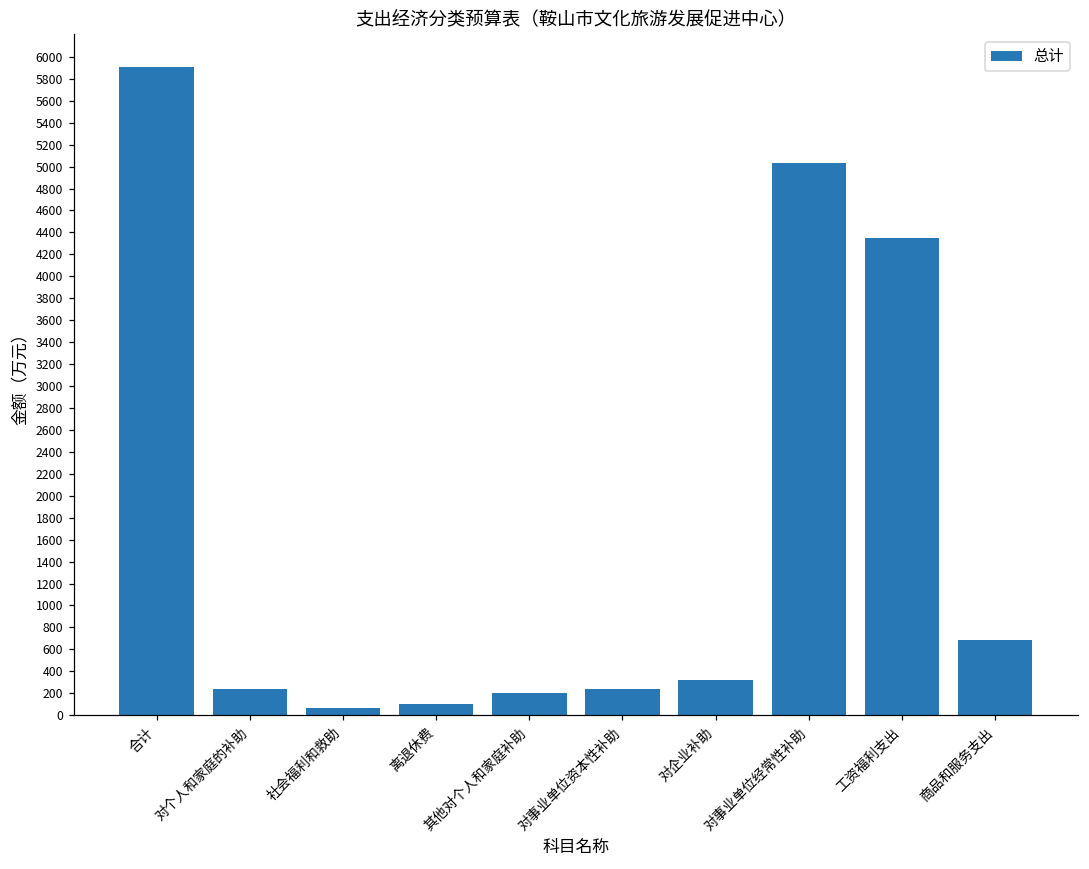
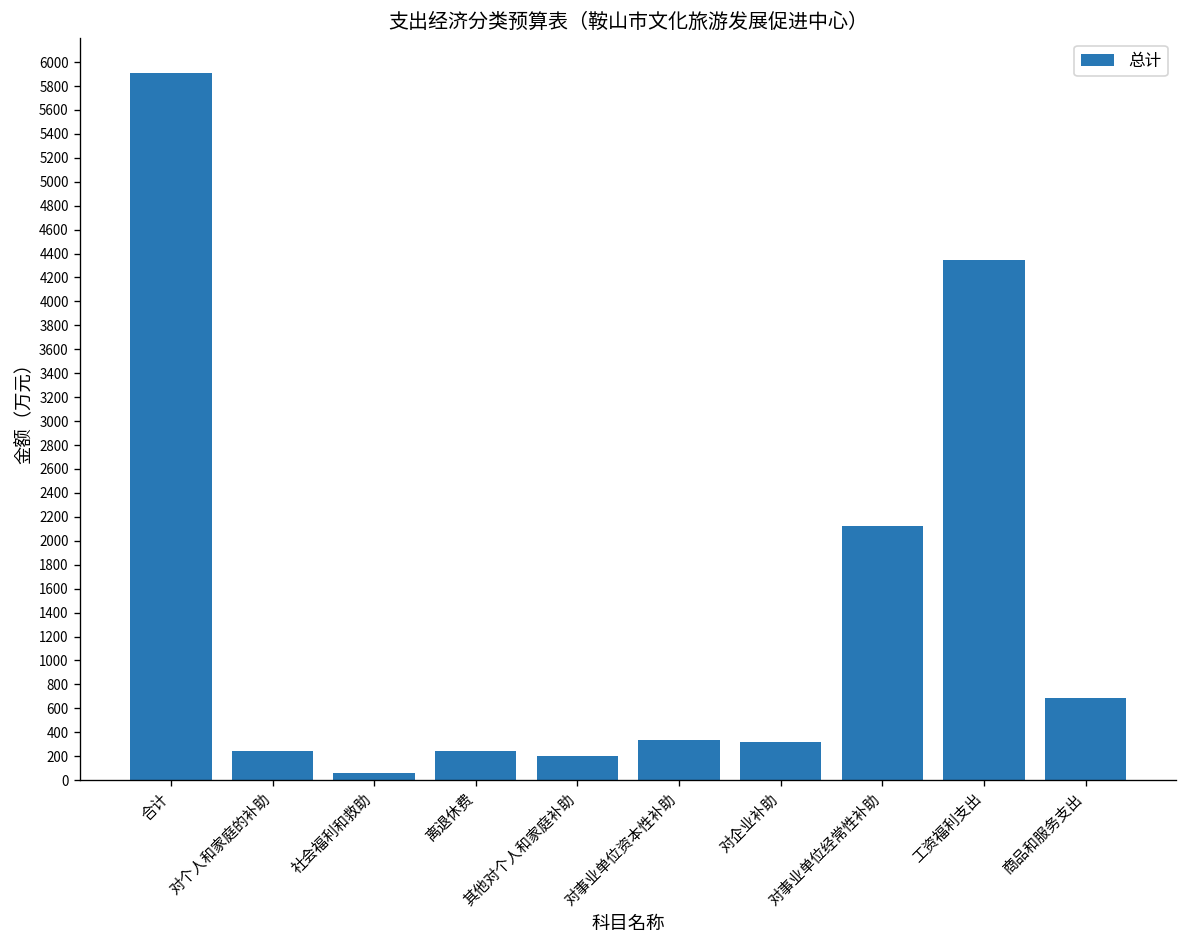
  {
    "合计": 5900,
    "对个人和家庭的补助": 200,
    "社会福利和救助": 100,
-   "离退休费": 100,
+   "离退休费": 200,
    "其他对个人和家庭补助": 200,
-   "对事业单位资本性补助": 200,
+   "对事业单位资本性补助": 300,
    "对企业补助": 300,
-   "对事业单位经常性补助": 5000,
+   "对事业单位经常性补助": 2100,
    "工资福利支出": 4300,
    "商品和服务支出": 700
  }
